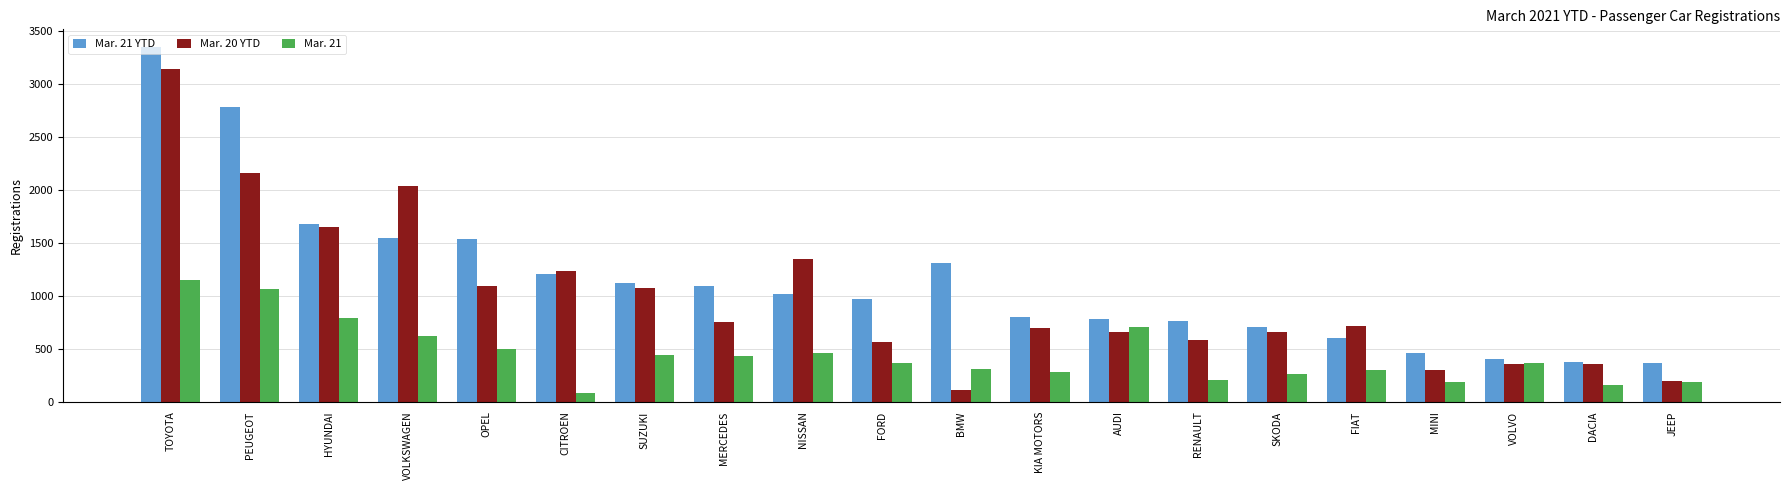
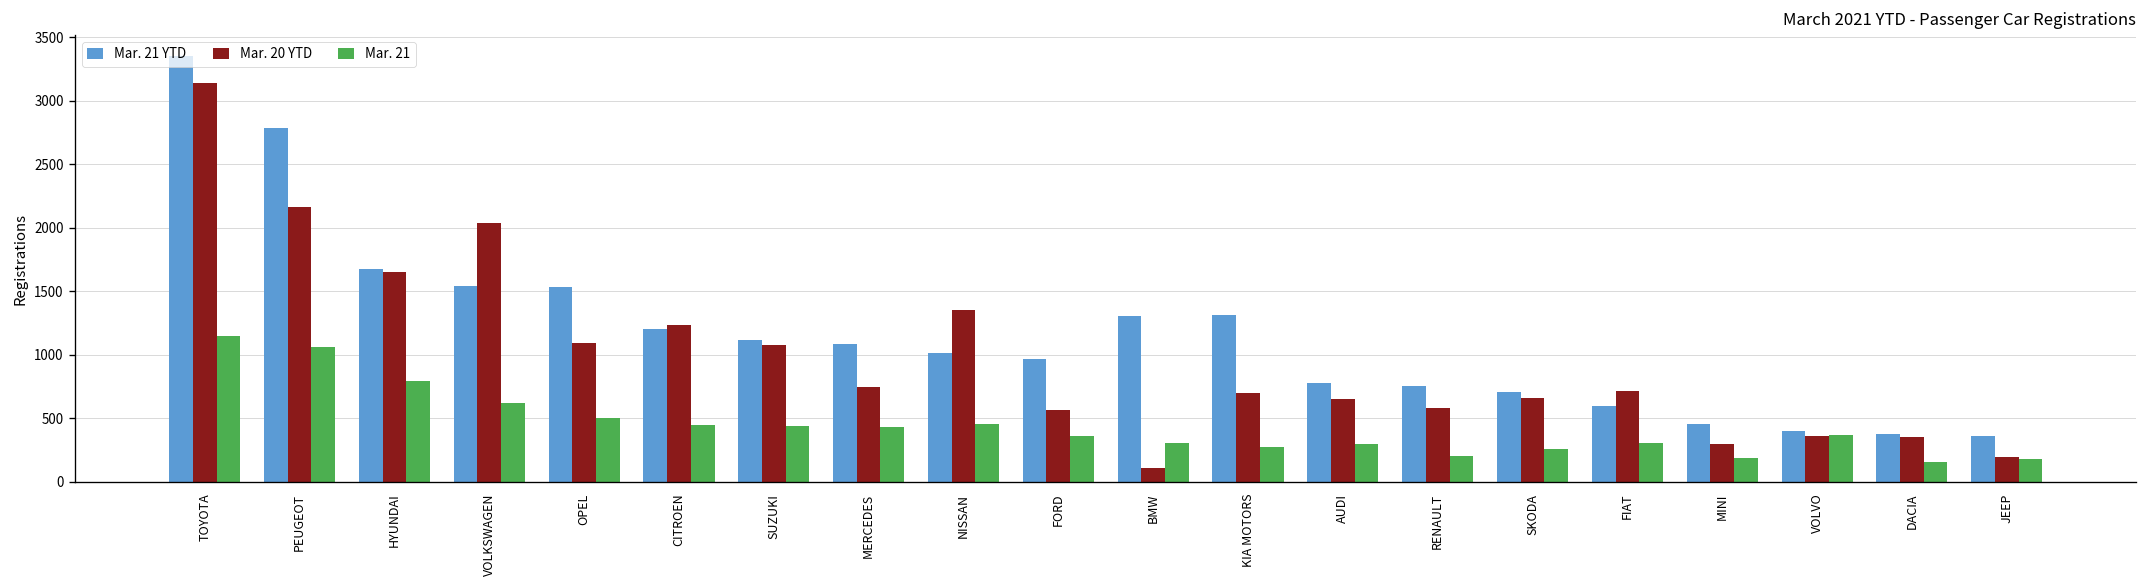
  {
    "Mar. 21 YTD": {
      "PEUGEOT": 2790,
      "HYUNDAI": 1680,
      "VOLKSWAGEN": 1540,
      "OPEL": 1540,
      "CITROEN": 1200,
      "SUZUKI": 1120,
      "MERCEDES": 1090,
      "NISSAN": 1010,
      "FORD": 970,
      "BMW": 1310,
-     "KIA MOTORS": 800,
+     "KIA MOTORS": 1310,
      "AUDI": 780,
      "RENAULT": 760,
      "SKODA": 710,
      "FIAT": 600,
      "MINI": 460,
      "VOLVO": 400,
      "DACIA": 380,
      "JEEP": 360
    },
    "Mar. 20 YTD": {
      "TOYOTA": 3140,
      "PEUGEOT": 2160,
      "HYUNDAI": 1650,
      "VOLKSWAGEN": 2040,
      "OPEL": 1100,
      "CITROEN": 1240,
      "SUZUKI": 1080,
      "MERCEDES": 750,
      "NISSAN": 1350,
      "FORD": 570,
      "BMW": 110,
      "KIA MOTORS": 700,
      "AUDI": 660,
      "RENAULT": 580,
      "SKODA": 660,
      "FIAT": 720,
      "MINI": 300,
      "VOLVO": 360,
      "DACIA": 360,
      "JEEP": 200
    },
    "Mar. 21": {
      "TOYOTA": 1150,
      "PEUGEOT": 1070,
      "HYUNDAI": 790,
      "VOLKSWAGEN": 620,
      "OPEL": 500,
-     "CITROEN": 80,
+     "CITROEN": 450,
      "SUZUKI": 440,
      "MERCEDES": 430,
      "NISSAN": 460,
      "FORD": 370,
      "BMW": 310,
      "KIA MOTORS": 280,
-     "AUDI": 700,
+     "AUDI": 300,
      "RENAULT": 210,
      "SKODA": 260,
      "FIAT": 300,
      "MINI": 190,
      "VOLVO": 370,
      "DACIA": 160,
      "JEEP": 180
    }
  }
